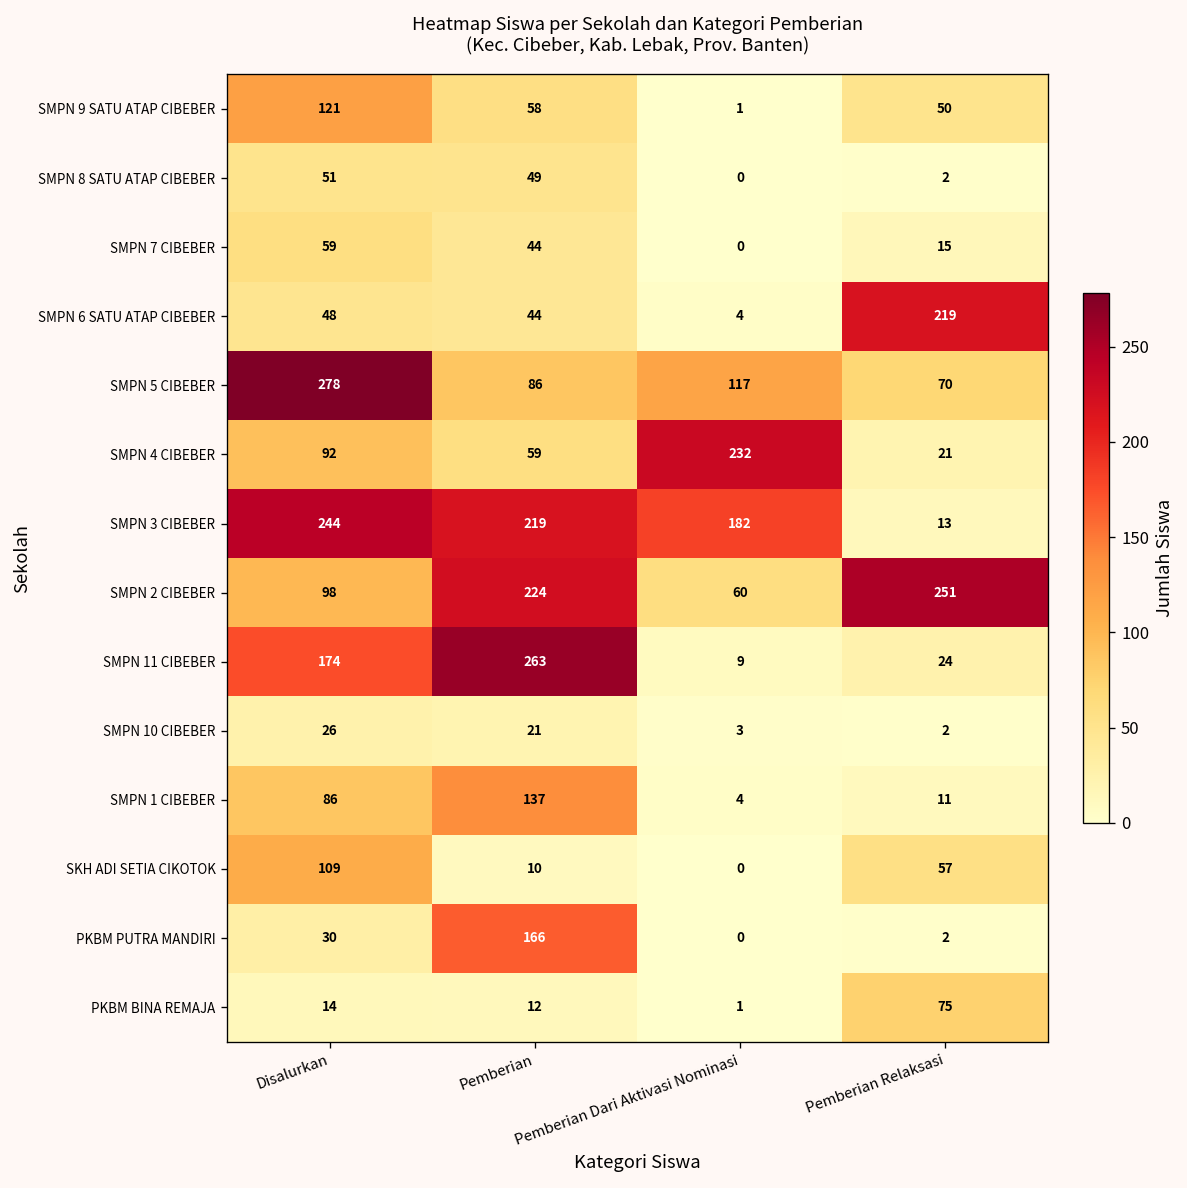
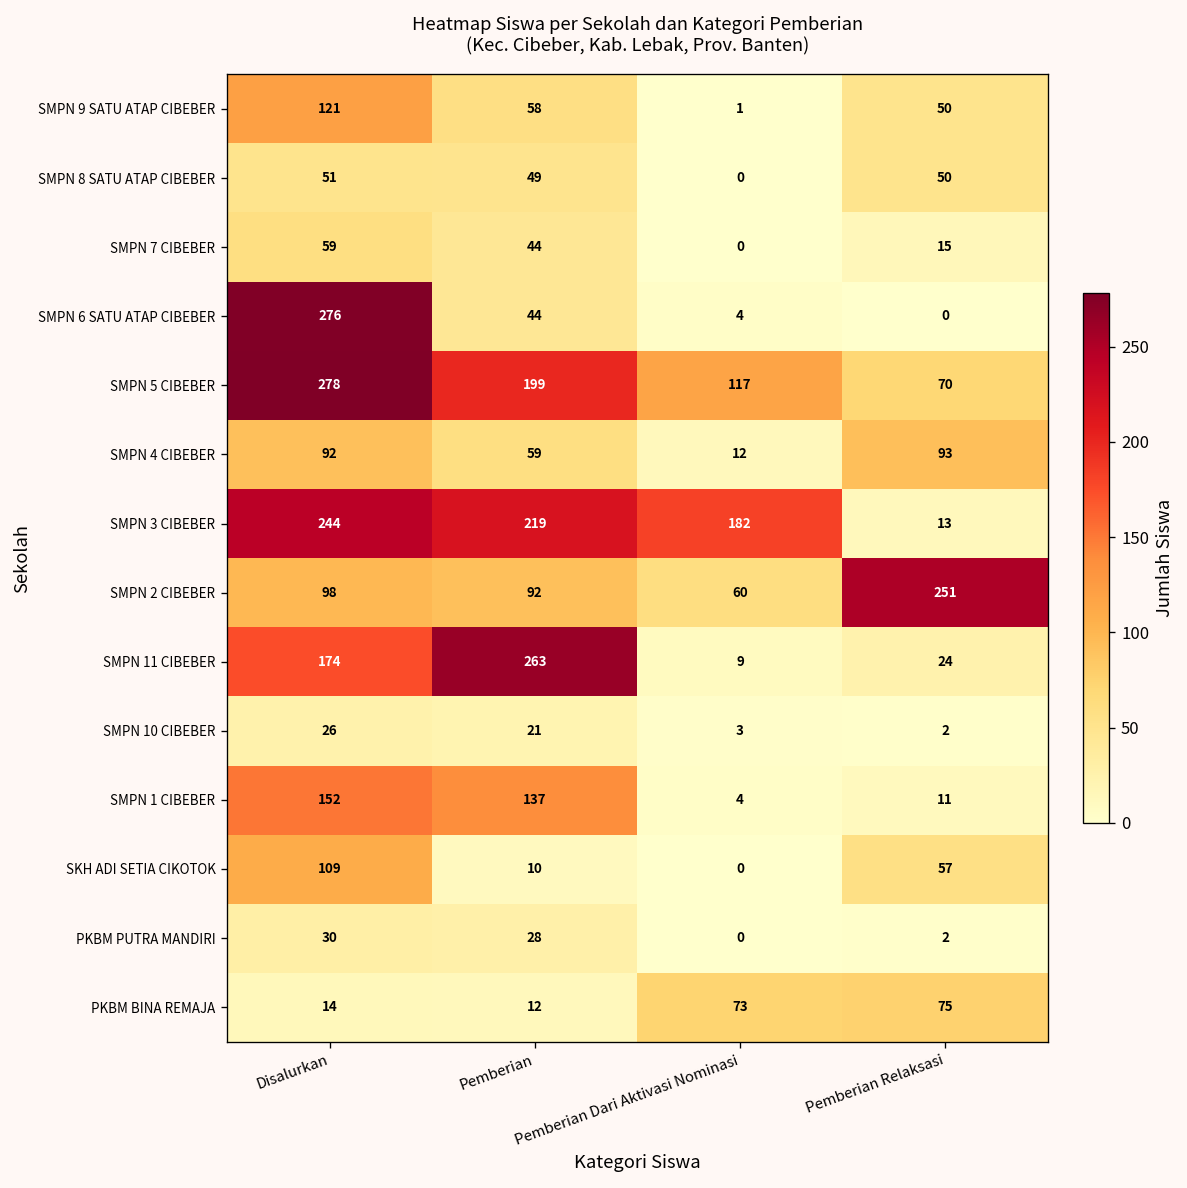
  {
    "SMPN 9 SATU ATAP CIBEBER": {
      "Disalurkan": 121,
      "Pemberian": 58,
      "Pemberian Dari Aktivasi Nominasi": 1,
      "Pemberian Relaksasi": 50
    },
    "SMPN 8 SATU ATAP CIBEBER": {
      "Disalurkan": 51,
      "Pemberian": 49,
      "Pemberian Dari Aktivasi Nominasi": 0,
-     "Pemberian Relaksasi": 2
+     "Pemberian Relaksasi": 50
    },
    "SMPN 7 CIBEBER": {
      "Disalurkan": 59,
      "Pemberian": 44,
      "Pemberian Dari Aktivasi Nominasi": 0,
      "Pemberian Relaksasi": 15
    },
    "SMPN 6 SATU ATAP CIBEBER": {
-     "Disalurkan": 48,
+     "Disalurkan": 276,
      "Pemberian": 44,
      "Pemberian Dari Aktivasi Nominasi": 4,
-     "Pemberian Relaksasi": 219
+     "Pemberian Relaksasi": 0
    },
    "SMPN 5 CIBEBER": {
      "Disalurkan": 278,
-     "Pemberian": 86,
+     "Pemberian": 199,
      "Pemberian Dari Aktivasi Nominasi": 117,
      "Pemberian Relaksasi": 70
    },
    "SMPN 4 CIBEBER": {
      "Disalurkan": 92,
      "Pemberian": 59,
-     "Pemberian Dari Aktivasi Nominasi": 232,
-     "Pemberian Relaksasi": 21
+     "Pemberian Dari Aktivasi Nominasi": 12,
+     "Pemberian Relaksasi": 93
    },
    "SMPN 3 CIBEBER": {
      "Disalurkan": 244,
      "Pemberian": 219,
      "Pemberian Dari Aktivasi Nominasi": 182,
      "Pemberian Relaksasi": 13
    },
    "SMPN 2 CIBEBER": {
      "Disalurkan": 98,
-     "Pemberian": 224,
+     "Pemberian": 92,
      "Pemberian Dari Aktivasi Nominasi": 60,
      "Pemberian Relaksasi": 251
    },
    "SMPN 11 CIBEBER": {
      "Disalurkan": 174,
      "Pemberian": 263,
      "Pemberian Dari Aktivasi Nominasi": 9,
      "Pemberian Relaksasi": 24
    },
    "SMPN 10 CIBEBER": {
      "Disalurkan": 26,
      "Pemberian": 21,
      "Pemberian Dari Aktivasi Nominasi": 3,
      "Pemberian Relaksasi": 2
    },
    "SMPN 1 CIBEBER": {
-     "Disalurkan": 86,
+     "Disalurkan": 152,
      "Pemberian": 137,
      "Pemberian Dari Aktivasi Nominasi": 4,
      "Pemberian Relaksasi": 11
    },
    "SKH ADI SETIA CIKOTOK": {
      "Disalurkan": 109,
      "Pemberian": 10,
      "Pemberian Dari Aktivasi Nominasi": 0,
      "Pemberian Relaksasi": 57
    },
    "PKBM PUTRA MANDIRI": {
      "Disalurkan": 30,
-     "Pemberian": 166,
+     "Pemberian": 28,
      "Pemberian Dari Aktivasi Nominasi": 0,
      "Pemberian Relaksasi": 2
    },
    "PKBM BINA REMAJA": {
      "Disalurkan": 14,
      "Pemberian": 12,
-     "Pemberian Dari Aktivasi Nominasi": 1,
+     "Pemberian Dari Aktivasi Nominasi": 73,
      "Pemberian Relaksasi": 75
    }
  }
